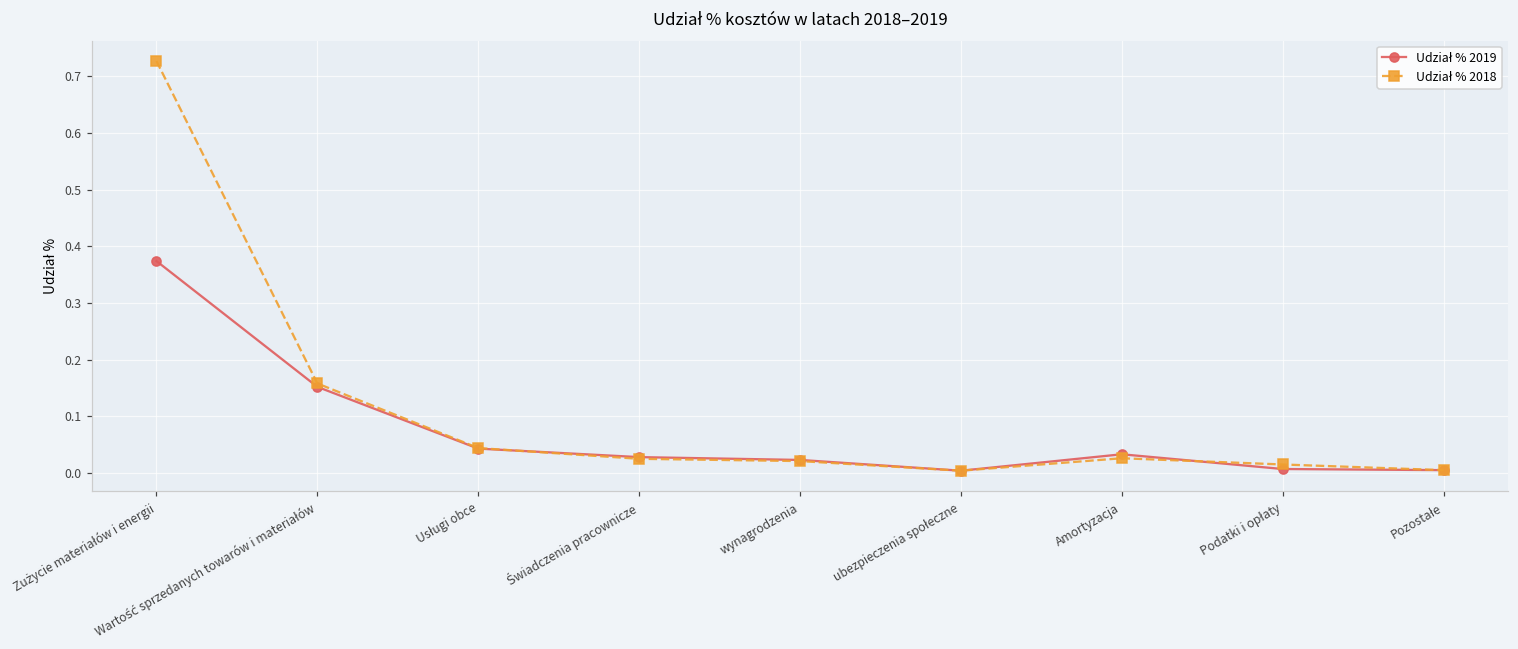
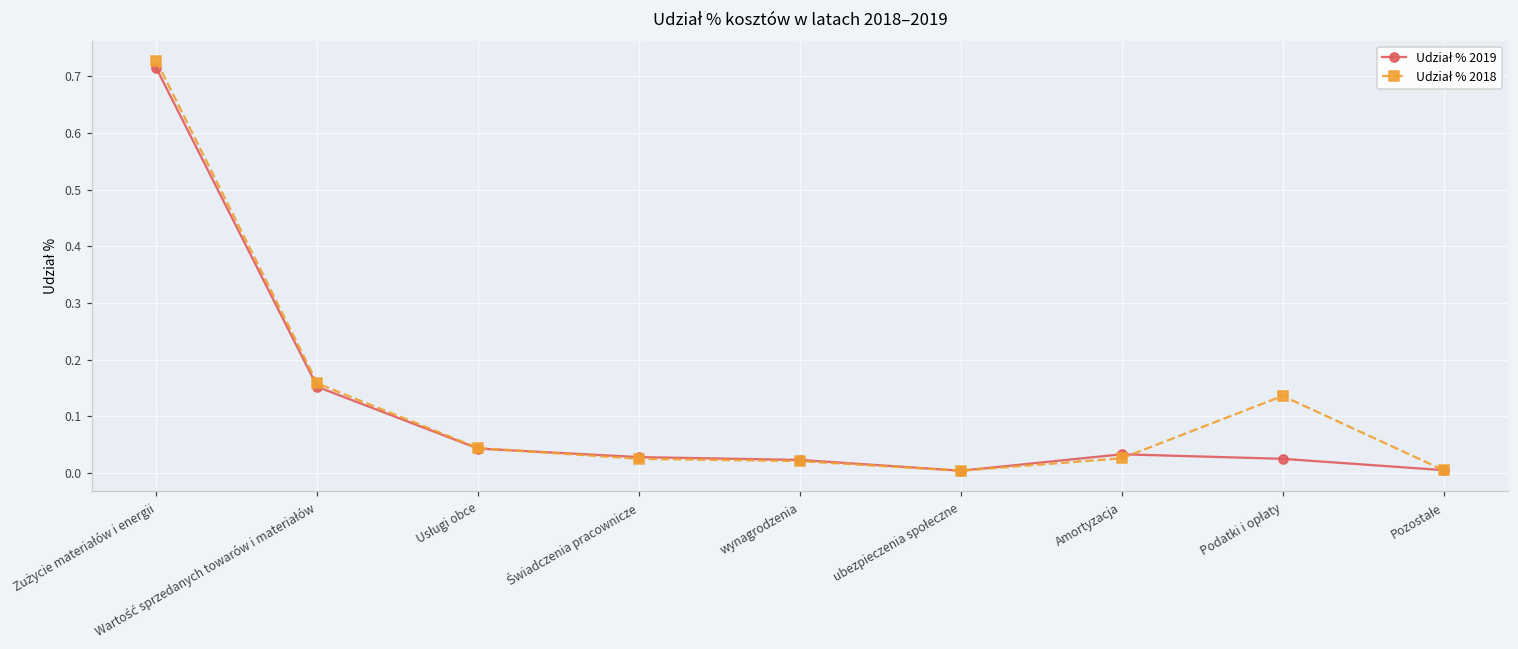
  {
    "Udział % 2019": {
-     "Zużycie materiałów i energii": 0.37,
+     "Zużycie materiałów i energii": 0.71,
      "Wartość sprzedanych towarów i materiałów": 0.15,
      "Amortyzacja": 0.03,
-     "Podatki i opłaty": 0.01
+     "Podatki i opłaty": 0.03
    },
    "Udział % 2018": {
      "Zużycie materiałów i energii": 0.73,
      "Wartość sprzedanych towarów i materiałów": 0.16,
      "Amortyzacja": 0.03,
-     "Podatki i opłaty": 0.02
+     "Podatki i opłaty": 0.14
    }
  }
